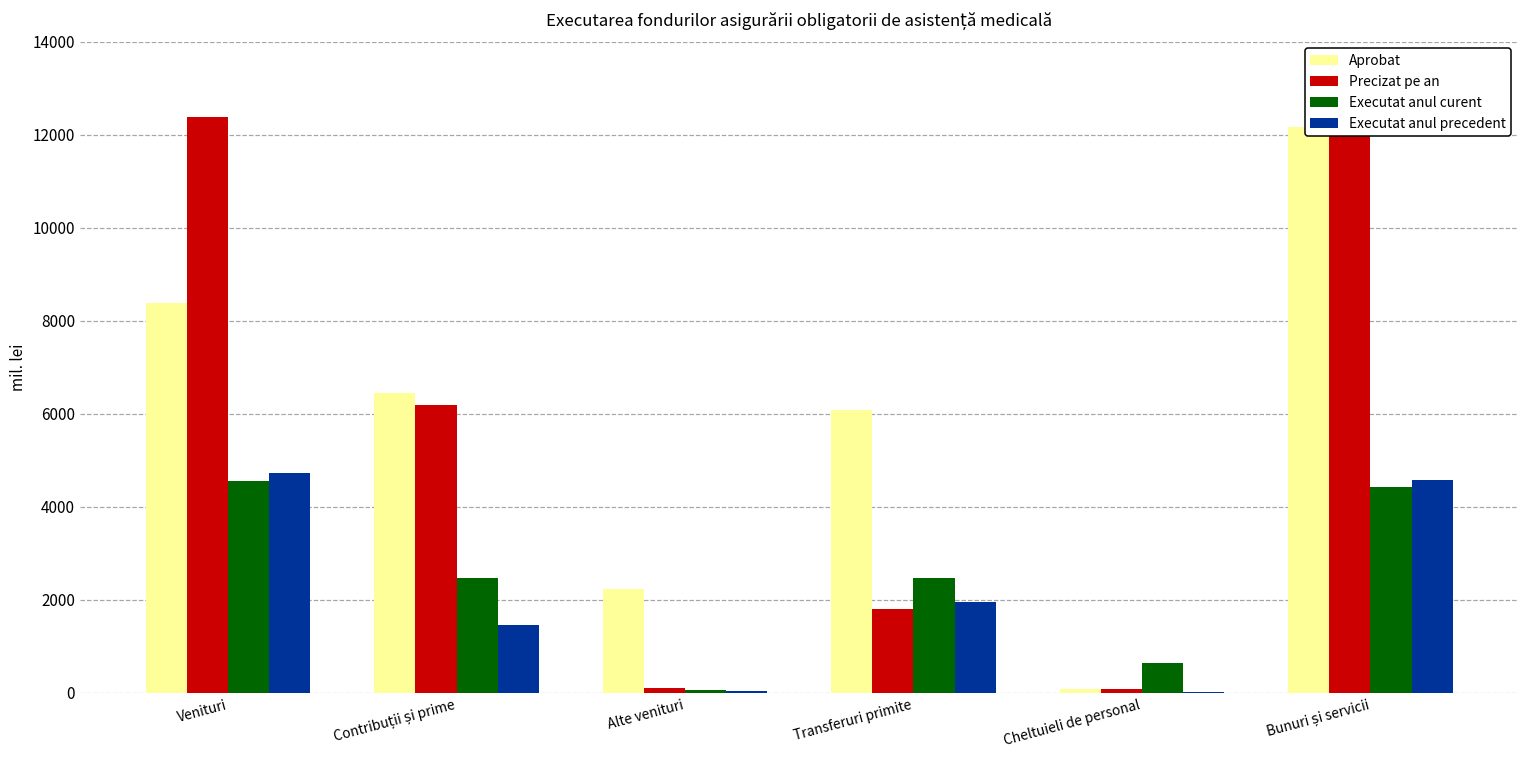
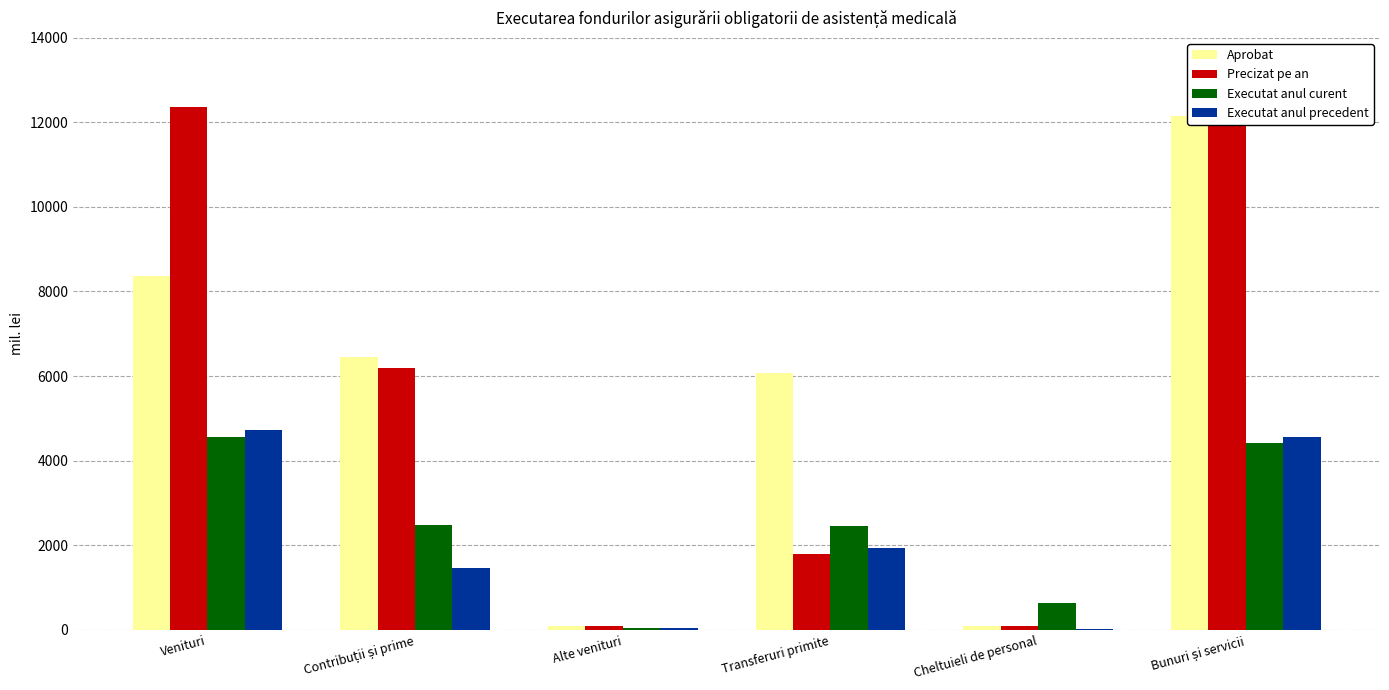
  {
    "Aprobat": {
      "Venituri": 8400,
      "Contribuții și prime": 6400,
-     "Alte venituri": 2200,
+     "Alte venituri": 100,
      "Transferuri primite": 6100,
      "Cheltuieli de personal": 100
    },
    "Precizat pe an": {
      "Venituri": 12400,
      "Contribuții și prime": 6200,
      "Alte venituri": 100,
      "Transferuri primite": 1800,
      "Cheltuieli de personal": 100
    },
    "Executat anul curent": {
      "Venituri": 4600,
      "Contribuții și prime": 2500,
      "Transferuri primite": 2500,
      "Cheltuieli de personal": 600,
      "Bunuri și servicii": 4400
    },
    "Executat anul precedent": {
      "Venituri": 4700,
      "Contribuții și prime": 1500,
      "Transferuri primite": 1900,
      "Bunuri și servicii": 4600
    }
  }
